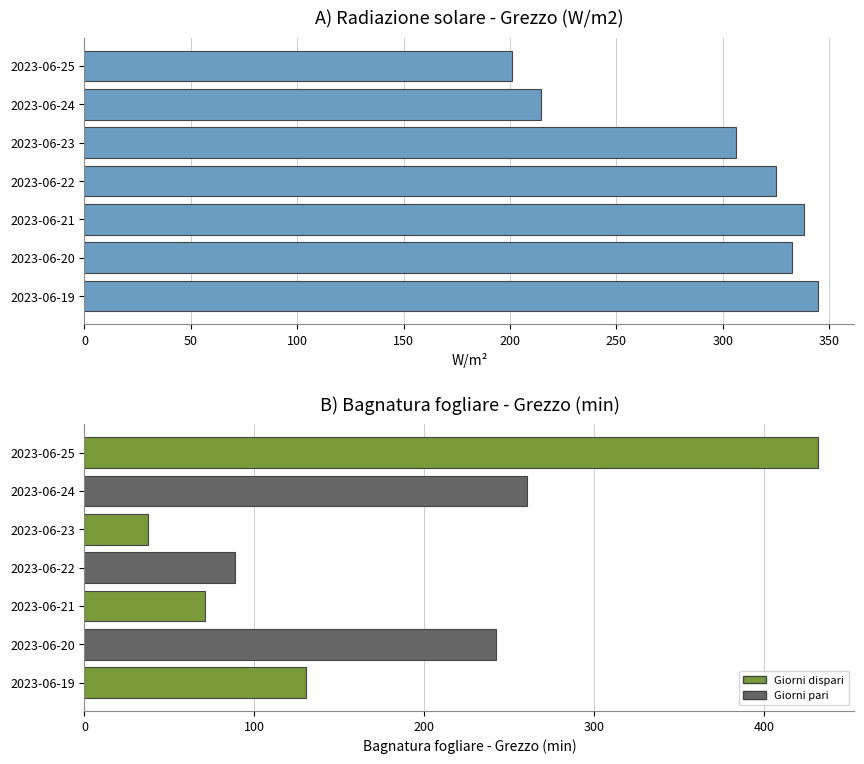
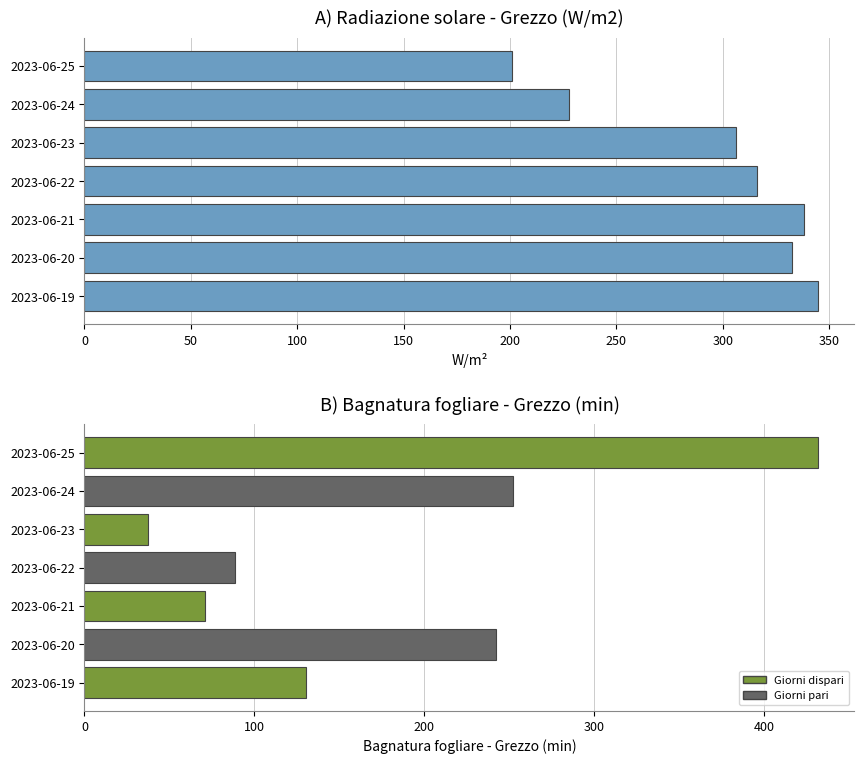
  {
    "A) Radiazione solare - Grezzo (W/m2)": {
      "2023-06-25": 201,
-     "2023-06-24": 215,
+     "2023-06-24": 228,
      "2023-06-23": 306,
-     "2023-06-22": 325,
+     "2023-06-22": 316,
      "2023-06-21": 338,
      "2023-06-20": 333,
      "2023-06-19": 345
    },
    "B) Bagnatura fogliare - Grezzo (min)": {
      "2023-06-25": 432,
-     "2023-06-24": 261,
+     "2023-06-24": 252,
      "2023-06-23": 38,
      "2023-06-22": 89,
      "2023-06-21": 71,
      "2023-06-20": 242,
      "2023-06-19": 130
    }
  }
